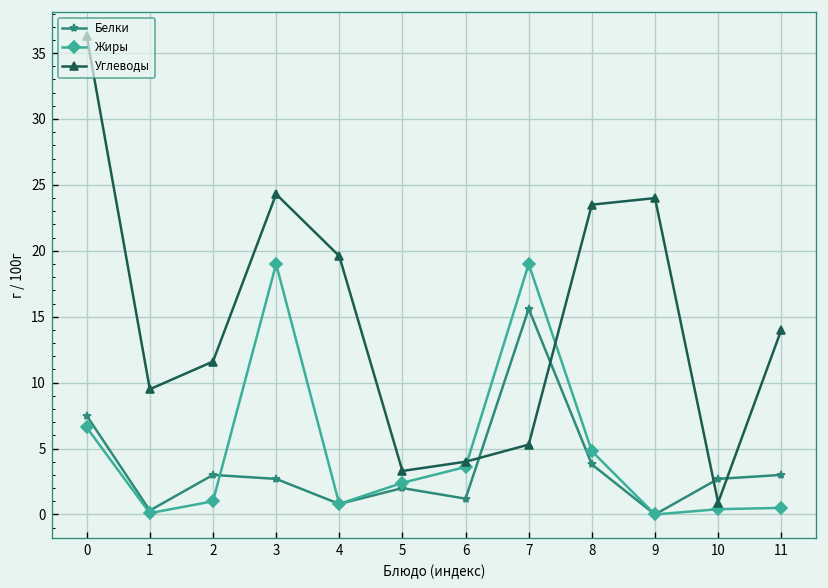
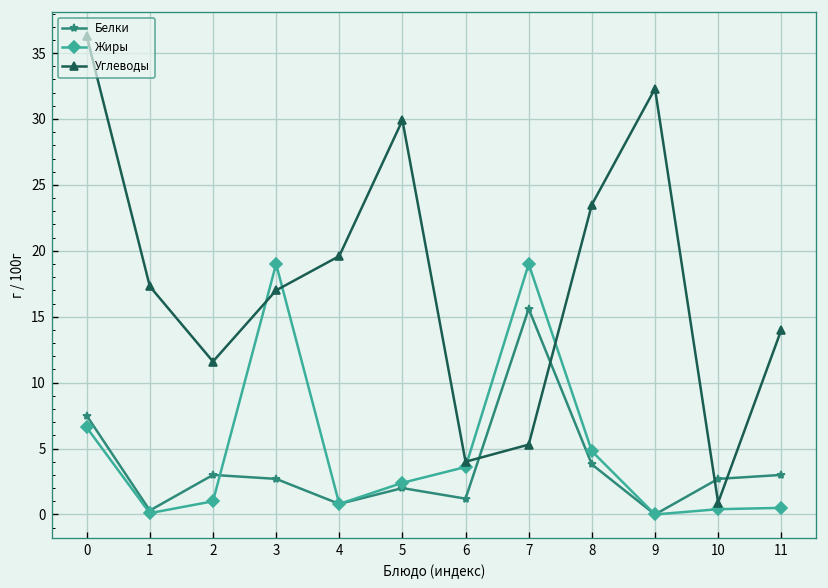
  {
    "Углеводы": {
-     "1": 9.5,
+     "1": 17.3,
      "2": 11.6,
-     "3": 24.3,
+     "3": 17.0,
      "4": 19.6,
-     "5": 3.3,
+     "5": 29.9,
      "6": 4.0,
      "7": 5.3,
      "8": 23.5,
-     "9": 24.0,
+     "9": 32.3,
      "10": 0.9,
      "11": 14.0
    }
  }
